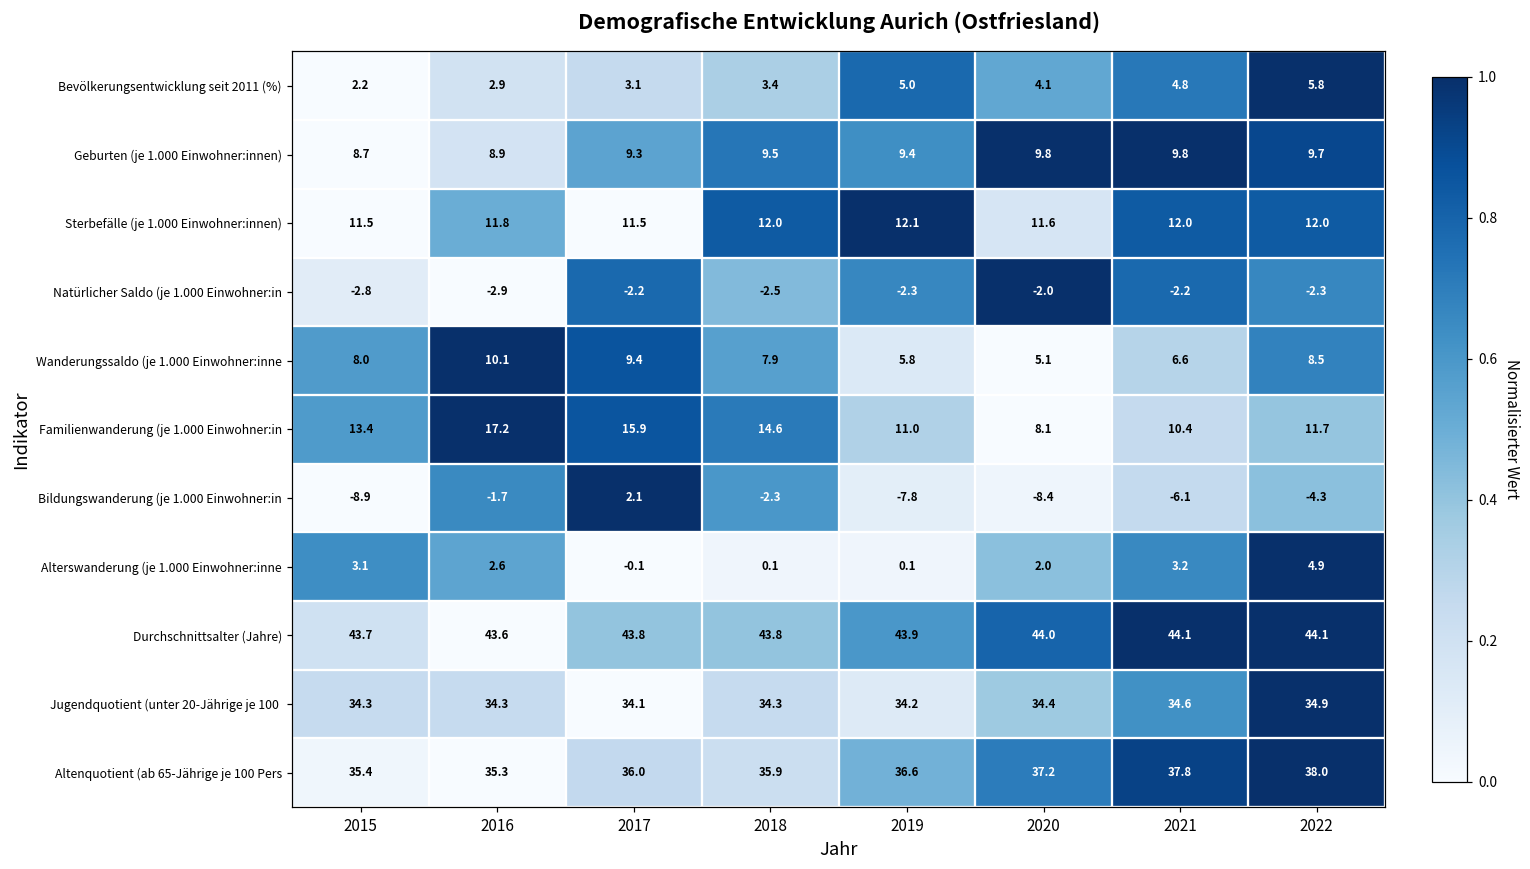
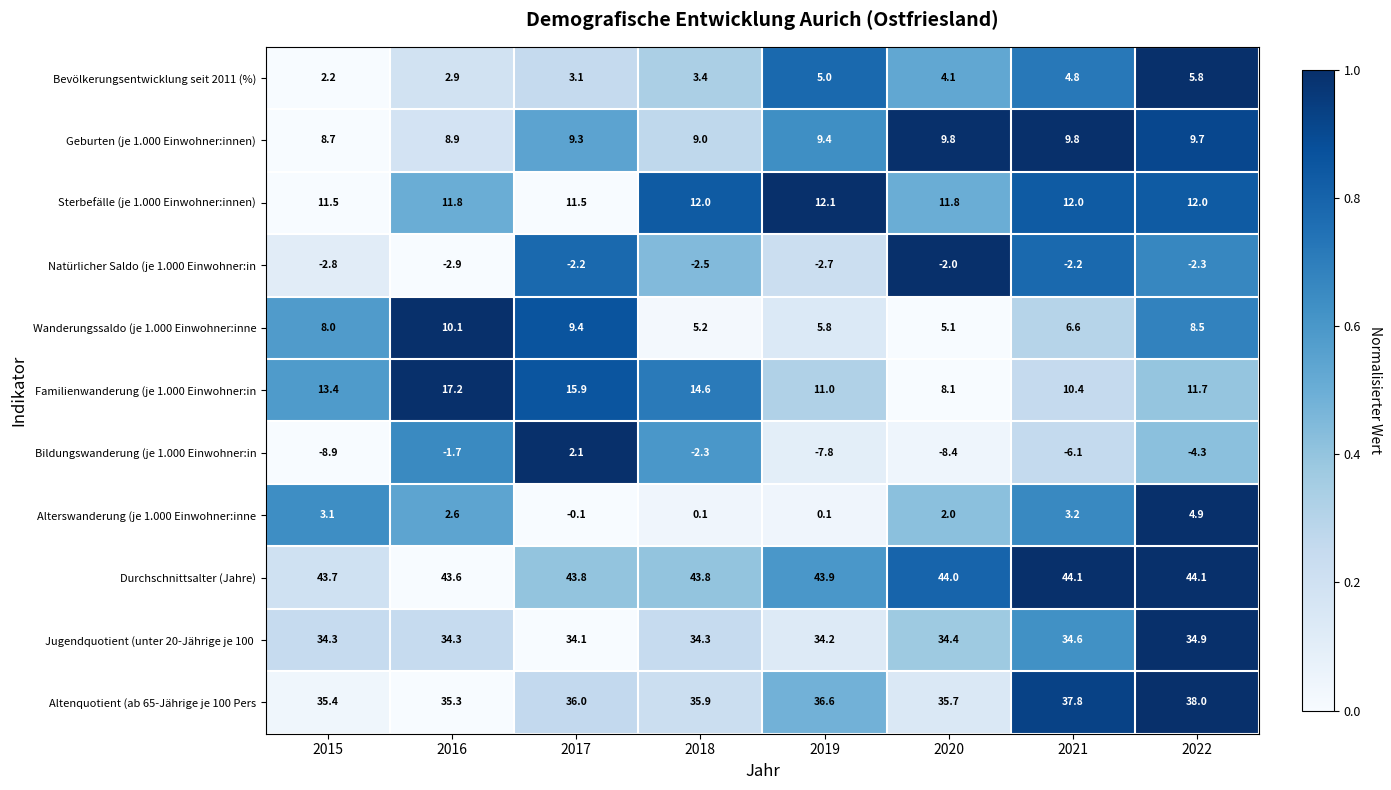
  {
    "Bevölkerungsentwicklung seit 2011 (%)": {
      "2015": 2.2,
      "2016": 2.9,
      "2017": 3.1,
      "2018": 3.4,
      "2019": 5.0,
      "2020": 4.1,
      "2021": 4.8,
      "2022": 5.8
    },
    "Geburten (je 1.000 Einwohner:innen)": {
      "2015": 8.7,
      "2016": 8.9,
      "2017": 9.3,
-     "2018": 9.5,
+     "2018": 9.0,
      "2019": 9.4,
      "2020": 9.8,
      "2021": 9.8,
      "2022": 9.7
    },
    "Sterbefälle (je 1.000 Einwohner:innen)": {
      "2015": 11.5,
      "2016": 11.8,
      "2017": 11.5,
      "2018": 12.0,
      "2019": 12.1,
-     "2020": 11.6,
+     "2020": 11.8,
      "2021": 12.0,
      "2022": 12.0
    },
    "Natürlicher Saldo (je 1.000 Einwohner:in": {
      "2015": -2.8,
      "2016": -2.9,
      "2017": -2.2,
      "2018": -2.5,
-     "2019": -2.3,
+     "2019": -2.7,
      "2020": -2.0,
      "2021": -2.2,
      "2022": -2.3
    },
    "Wanderungssaldo (je 1.000 Einwohner:inne": {
      "2015": 8.0,
      "2016": 10.1,
      "2017": 9.4,
-     "2018": 7.9,
+     "2018": 5.2,
      "2019": 5.8,
      "2020": 5.1,
      "2021": 6.6,
      "2022": 8.5
    },
    "Familienwanderung (je 1.000 Einwohner:in": {
      "2015": 13.4,
      "2016": 17.2,
      "2017": 15.9,
      "2018": 14.6,
      "2019": 11.0,
      "2020": 8.1,
      "2021": 10.4,
      "2022": 11.7
    },
    "Bildungswanderung (je 1.000 Einwohner:in": {
      "2015": -8.9,
      "2016": -1.7,
      "2017": 2.1,
      "2018": -2.3,
      "2019": -7.8,
      "2020": -8.4,
      "2021": -6.1,
      "2022": -4.3
    },
    "Alterswanderung (je 1.000 Einwohner:inne": {
      "2015": 3.1,
      "2016": 2.6,
      "2017": -0.1,
      "2018": 0.1,
      "2019": 0.1,
      "2020": 2.0,
      "2021": 3.2,
      "2022": 4.9
    },
    "Durchschnittsalter (Jahre)": {
      "2015": 43.7,
      "2016": 43.6,
      "2017": 43.8,
      "2018": 43.8,
      "2019": 43.9,
      "2020": 44.0,
      "2021": 44.1,
      "2022": 44.1
    },
    "Jugendquotient (unter 20-Jährige je 100": {
      "2015": 34.3,
      "2016": 34.3,
      "2017": 34.1,
      "2018": 34.3,
      "2019": 34.2,
      "2020": 34.4,
      "2021": 34.6,
      "2022": 34.9
    },
    "Altenquotient (ab 65-Jährige je 100 Pers": {
      "2015": 35.4,
      "2016": 35.3,
      "2017": 36.0,
      "2018": 35.9,
      "2019": 36.6,
-     "2020": 37.2,
+     "2020": 35.7,
      "2021": 37.8,
      "2022": 38.0
    }
  }
